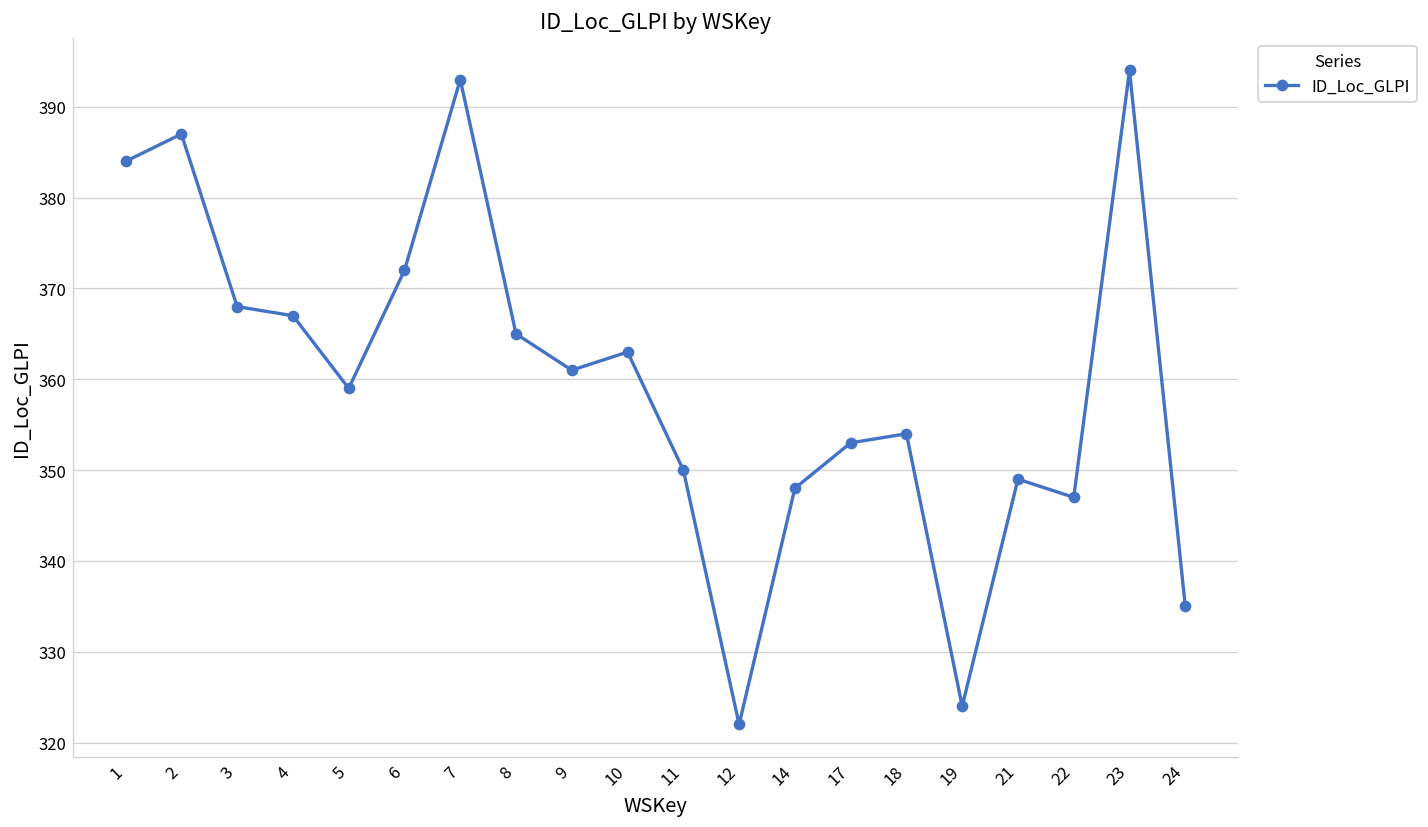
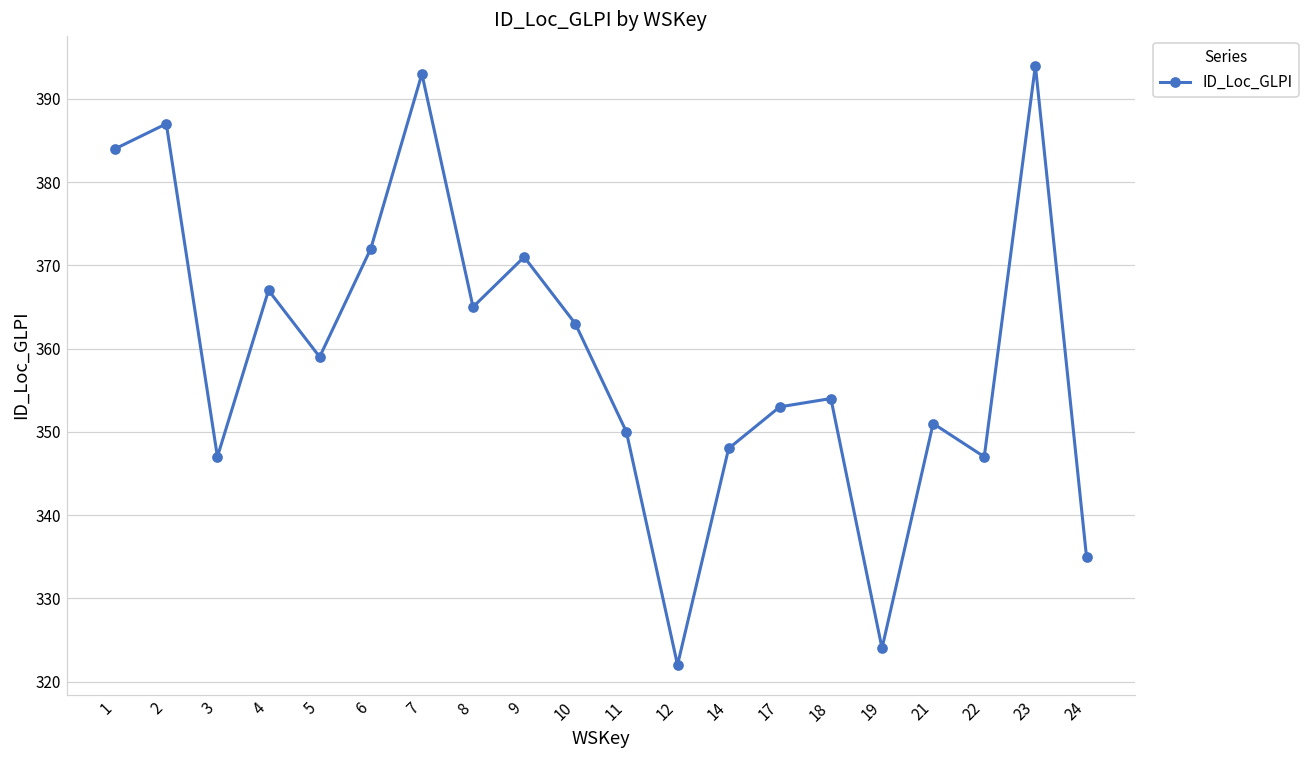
  {
    "1": 384,
    "2": 387,
-   "3": 368,
+   "3": 347,
    "4": 367,
    "5": 359,
    "6": 372,
    "7": 393,
    "8": 365,
-   "9": 361,
+   "9": 371,
    "10": 363,
    "11": 350,
    "12": 322,
    "14": 348,
    "17": 353,
    "18": 354,
    "19": 324,
-   "21": 349,
+   "21": 351,
    "22": 347,
    "23": 394,
    "24": 335
  }
